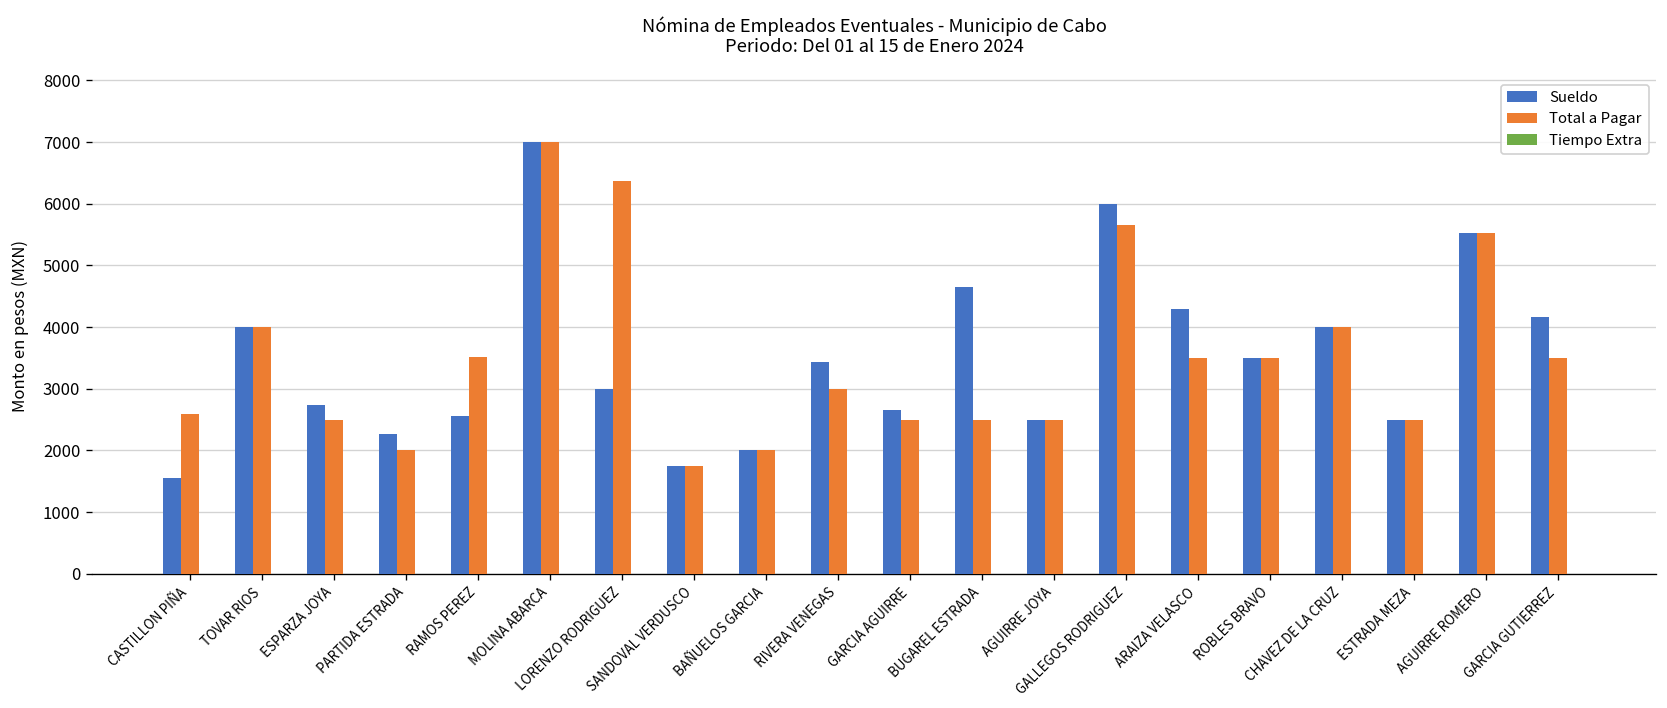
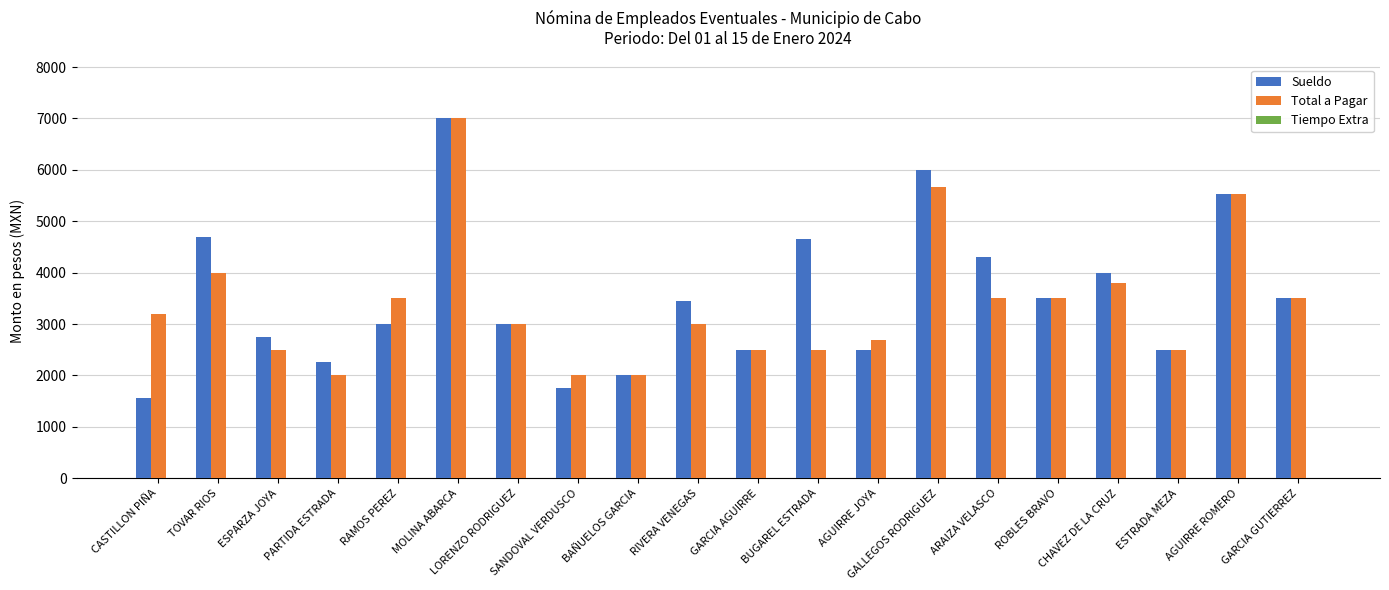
  {
    "Sueldo": {
      "CASTILLON PIÑA": 1600,
-     "TOVAR RIOS": 4000,
+     "TOVAR RIOS": 4700,
      "ESPARZA JOYA": 2700,
      "PARTIDA ESTRADA": 2300,
-     "RAMOS PEREZ": 2600,
+     "RAMOS PEREZ": 3000,
      "MOLINA ABARCA": 7000,
      "LORENZO RODRIGUEZ": 3000,
      "SANDOVAL VERDUSCO": 1800,
      "BAÑUELOS GARCIA": 2000,
      "RIVERA VENEGAS": 3400,
-     "GARCIA AGUIRRE": 2700,
+     "GARCIA AGUIRRE": 2500,
      "BUGAREL ESTRADA": 4600,
      "AGUIRRE JOYA": 2500,
      "GALLEGOS RODRIGUEZ": 6000,
      "ARAIZA VELASCO": 4300,
      "ROBLES BRAVO": 3500,
      "CHAVEZ DE LA CRUZ": 4000,
      "ESTRADA MEZA": 2500,
      "AGUIRRE ROMERO": 5500,
-     "GARCIA GUTIERREZ": 4200
+     "GARCIA GUTIERREZ": 3500
    },
    "Total a Pagar": {
-     "CASTILLON PIÑA": 2600,
+     "CASTILLON PIÑA": 3200,
      "TOVAR RIOS": 4000,
      "ESPARZA JOYA": 2500,
      "PARTIDA ESTRADA": 2000,
      "RAMOS PEREZ": 3500,
      "MOLINA ABARCA": 7000,
-     "LORENZO RODRIGUEZ": 6400,
-     "SANDOVAL VERDUSCO": 1800,
+     "LORENZO RODRIGUEZ": 3000,
+     "SANDOVAL VERDUSCO": 2000,
      "BAÑUELOS GARCIA": 2000,
      "RIVERA VENEGAS": 3000,
      "GARCIA AGUIRRE": 2500,
      "BUGAREL ESTRADA": 2500,
-     "AGUIRRE JOYA": 2500,
+     "AGUIRRE JOYA": 2700,
      "GALLEGOS RODRIGUEZ": 5700,
      "ARAIZA VELASCO": 3500,
      "ROBLES BRAVO": 3500,
-     "CHAVEZ DE LA CRUZ": 4000,
+     "CHAVEZ DE LA CRUZ": 3800,
      "ESTRADA MEZA": 2500,
      "AGUIRRE ROMERO": 5500,
      "GARCIA GUTIERREZ": 3500
    },
    "Tiempo Extra": {
      "CASTILLON PIÑA": 0,
      "TOVAR RIOS": 0,
      "ESPARZA JOYA": 0,
      "PARTIDA ESTRADA": 0,
      "RAMOS PEREZ": 0,
      "MOLINA ABARCA": 0,
      "LORENZO RODRIGUEZ": 0,
      "SANDOVAL VERDUSCO": 0,
      "BAÑUELOS GARCIA": 0,
      "RIVERA VENEGAS": 0,
      "GARCIA AGUIRRE": 0,
      "BUGAREL ESTRADA": 0,
      "AGUIRRE JOYA": 0,
      "GALLEGOS RODRIGUEZ": 0,
      "ARAIZA VELASCO": 0,
      "ROBLES BRAVO": 0,
      "CHAVEZ DE LA CRUZ": 0,
      "ESTRADA MEZA": 0,
      "AGUIRRE ROMERO": 0,
      "GARCIA GUTIERREZ": 0
    }
  }
